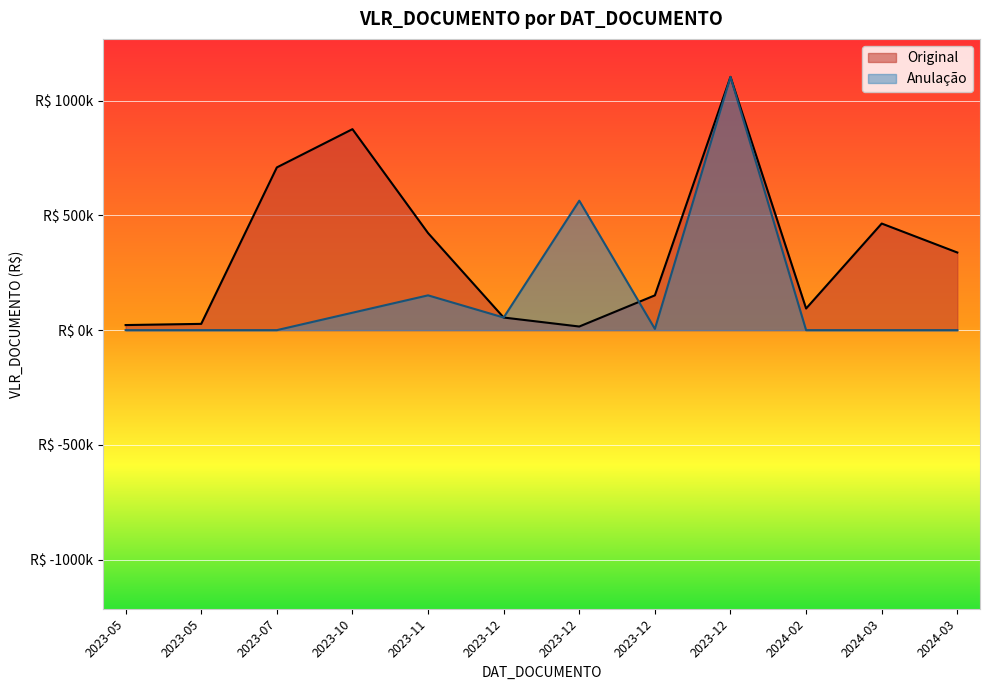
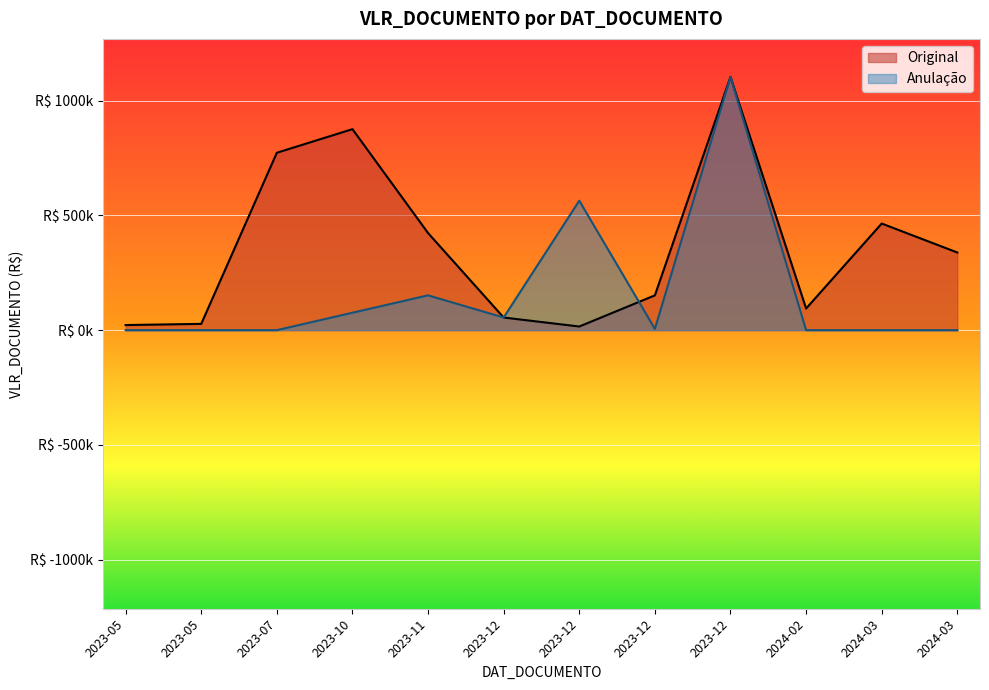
  {
    "Original": {
-     "2023-07": "R$ 710000",
+     "2023-07": "R$ 770000",
      "2023-10": "R$ 880000",
      "2023-11": "R$ 420000",
      "2024-02": "R$ 90000"
    },
    "Anulação": {
      "2023-07": "R$ 0",
      "2023-10": "R$ 80000",
      "2023-11": "R$ 150000",
      "2024-02": "R$ 0"
    }
  }
